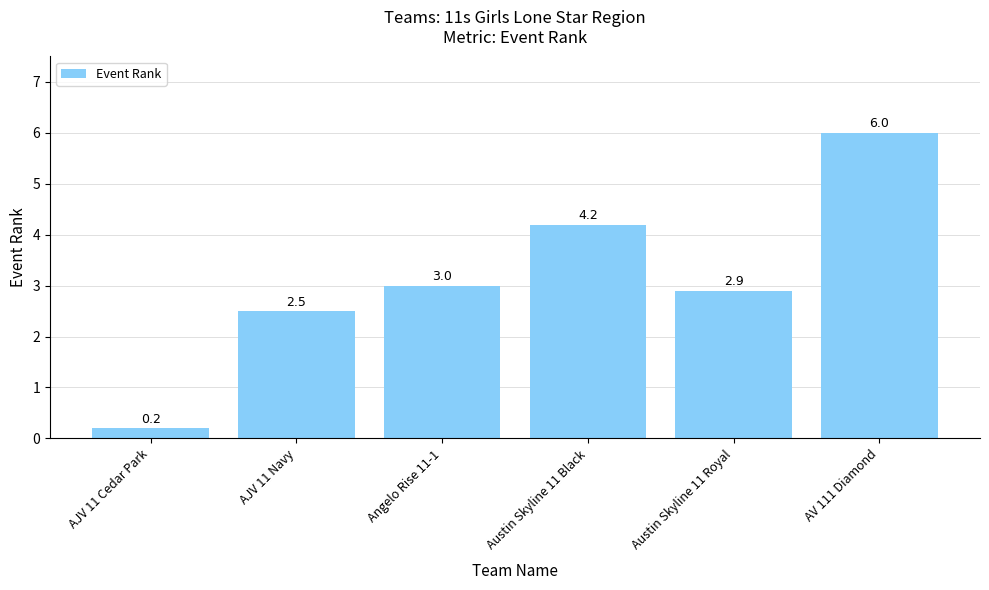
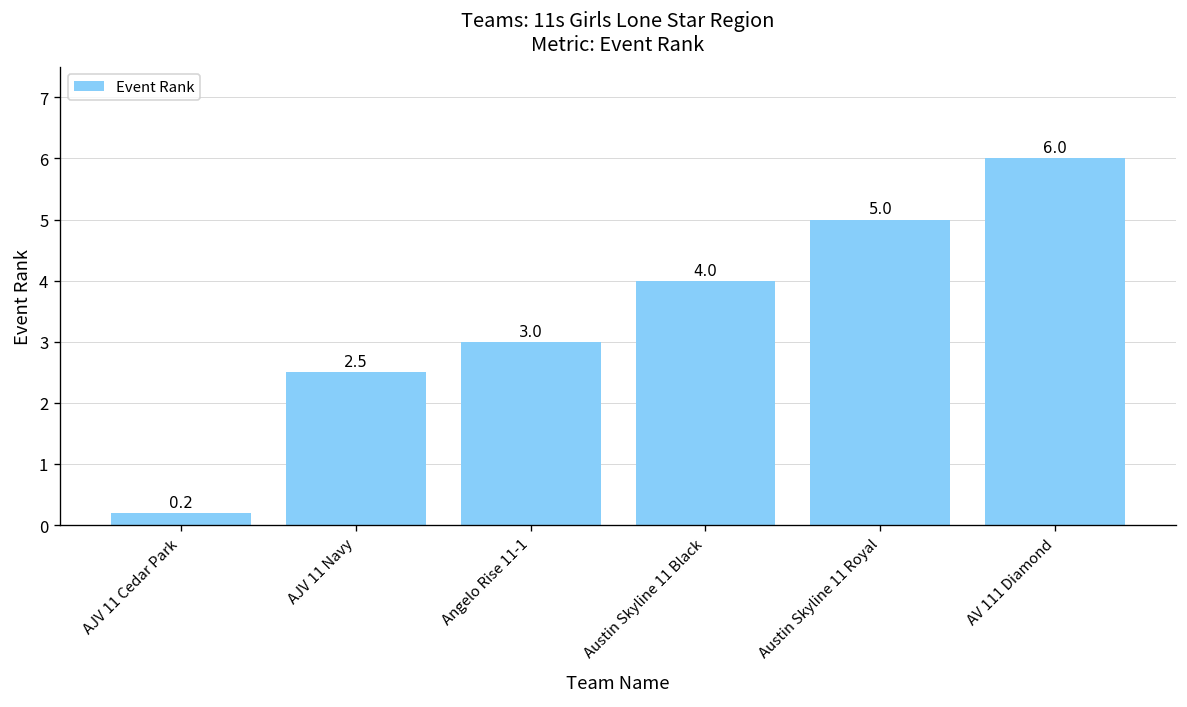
  {
    "AJV 11 Cedar Park": 0.2,
    "AJV 11 Navy": 2.5,
    "Angelo Rise 11-1": 3.0,
-   "Austin Skyline 11 Black": 4.2,
-   "Austin Skyline 11 Royal": 2.9,
+   "Austin Skyline 11 Black": 4.0,
+   "Austin Skyline 11 Royal": 5.0,
    "AV 111 Diamond": 6.0
  }
